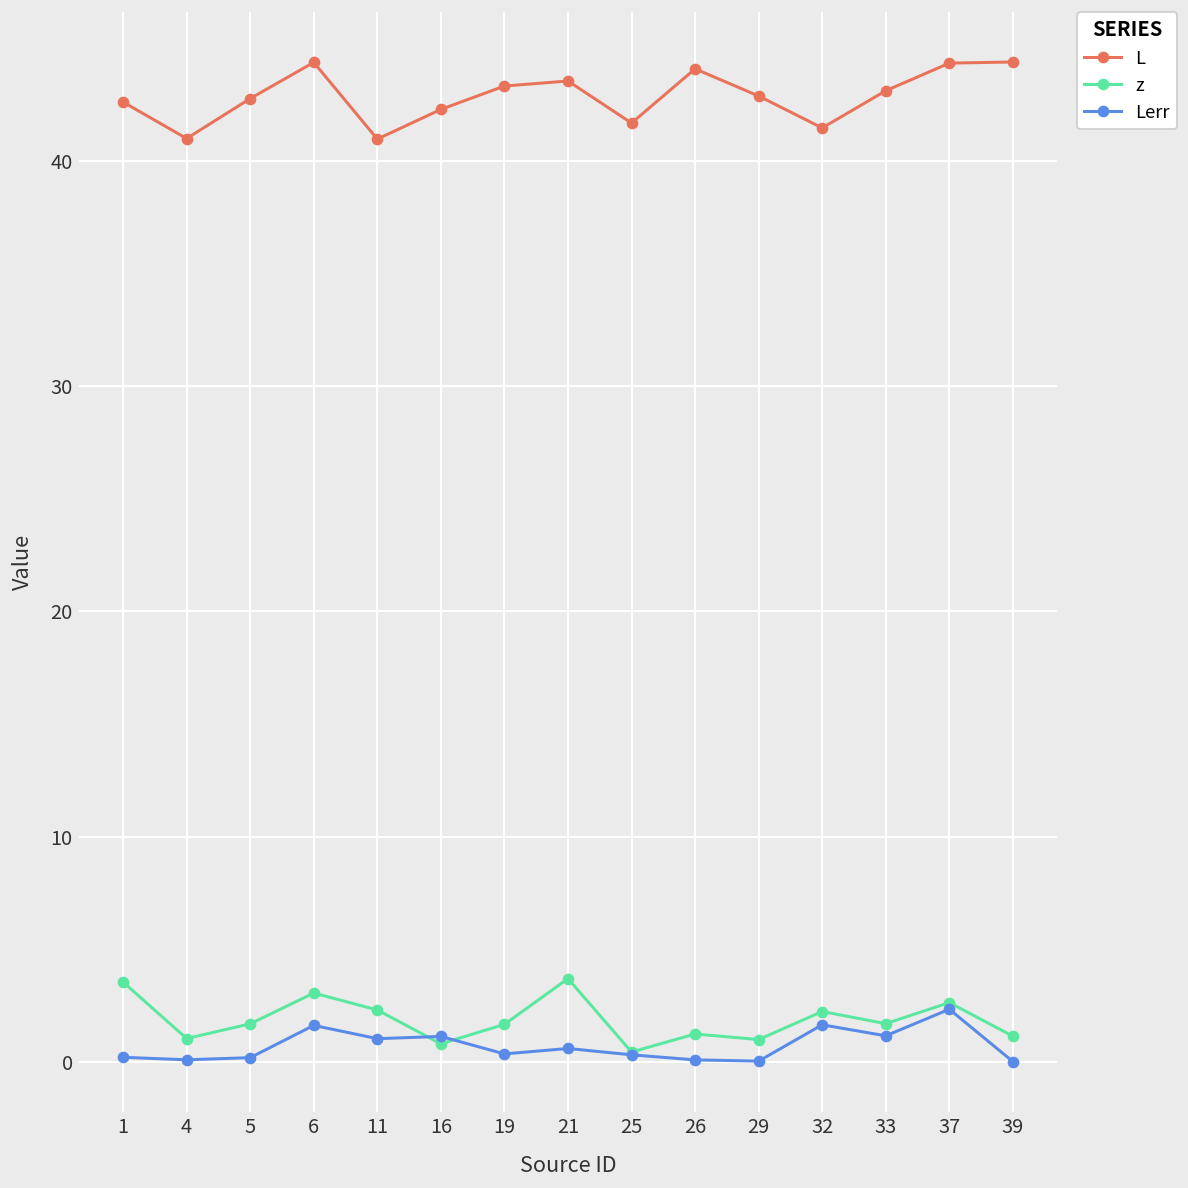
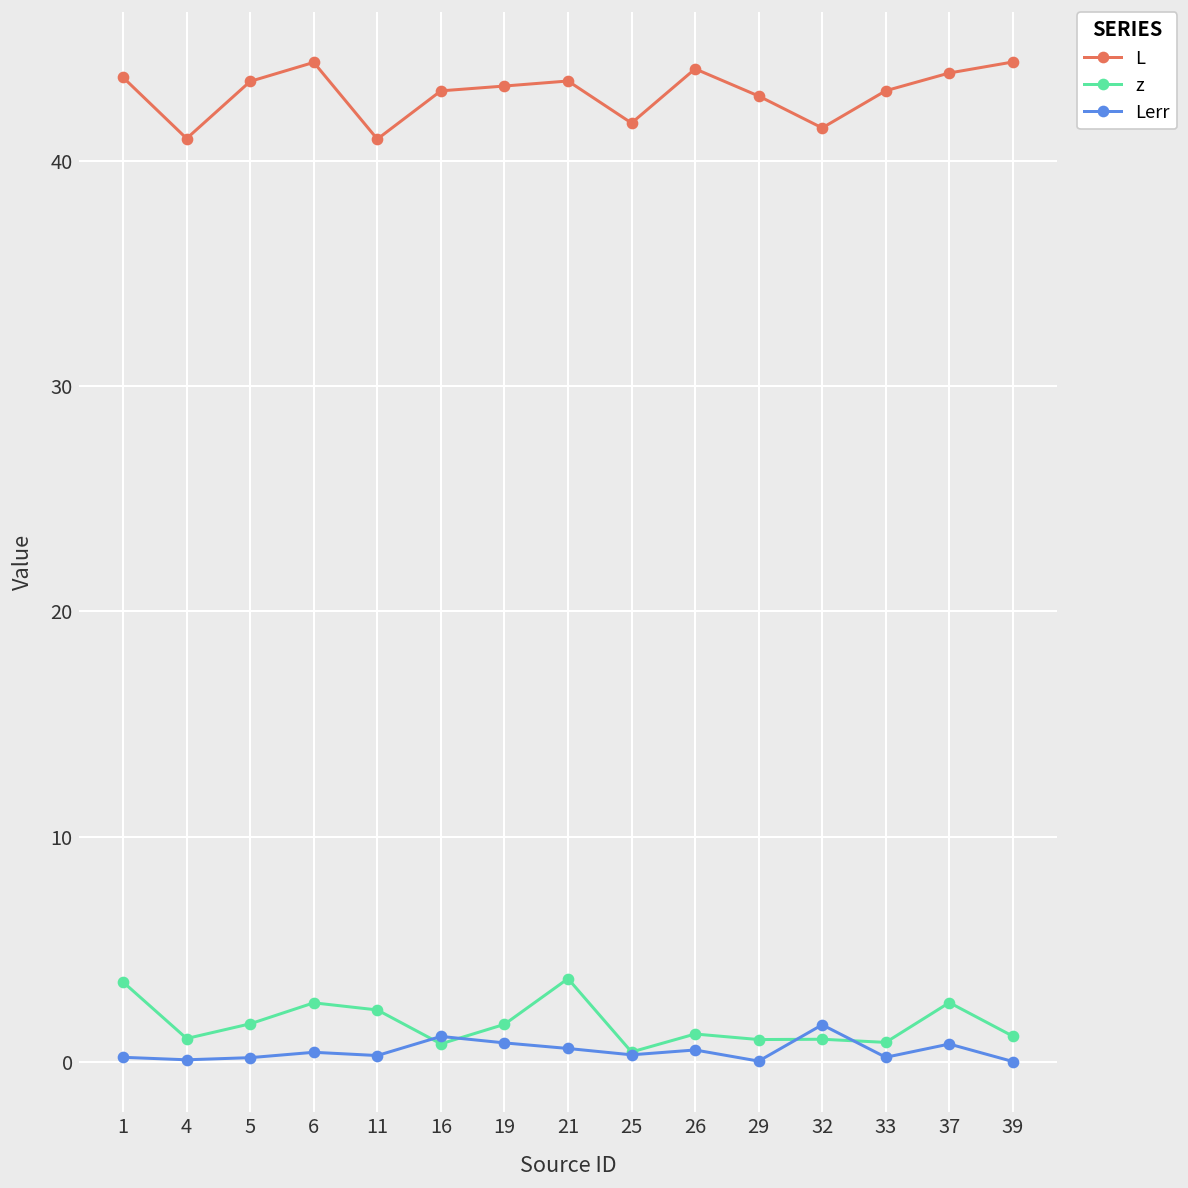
  {
    "L": {
-     "1": 42.6,
+     "1": 43.7,
      "4": 41.0,
-     "5": 42.8,
+     "5": 43.5,
      "6": 44.4,
      "11": 40.9,
-     "16": 42.3,
+     "16": 43.1,
      "19": 43.3,
      "21": 43.5,
      "25": 41.7,
      "26": 44.1,
      "29": 42.9,
      "32": 41.4,
      "33": 43.1,
-     "37": 44.3,
+     "37": 43.9,
      "39": 44.4
    },
    "z": {
      "1": 3.6,
      "4": 1.0,
      "5": 1.7,
-     "6": 3.1,
+     "6": 2.6,
      "11": 2.3,
      "16": 0.8,
      "19": 1.7,
      "21": 3.7,
      "26": 1.2,
      "29": 1.0,
-     "32": 2.2,
-     "33": 1.7,
+     "32": 1.0,
+     "33": 0.9,
      "37": 2.6,
      "39": 1.1
    },
    "Lerr": {
      "1": 0.2,
      "4": 0.1,
      "5": 0.2,
-     "6": 1.6,
-     "11": 1.0,
+     "6": 0.4,
+     "11": 0.3,
      "16": 1.1,
-     "19": 0.4,
+     "19": 0.9,
      "21": 0.6,
-     "26": 0.1,
+     "26": 0.5,
      "29": 0.0,
      "32": 1.7,
-     "33": 1.2,
-     "37": 2.3,
+     "33": 0.2,
+     "37": 0.8,
      "39": 0.0
    }
  }
